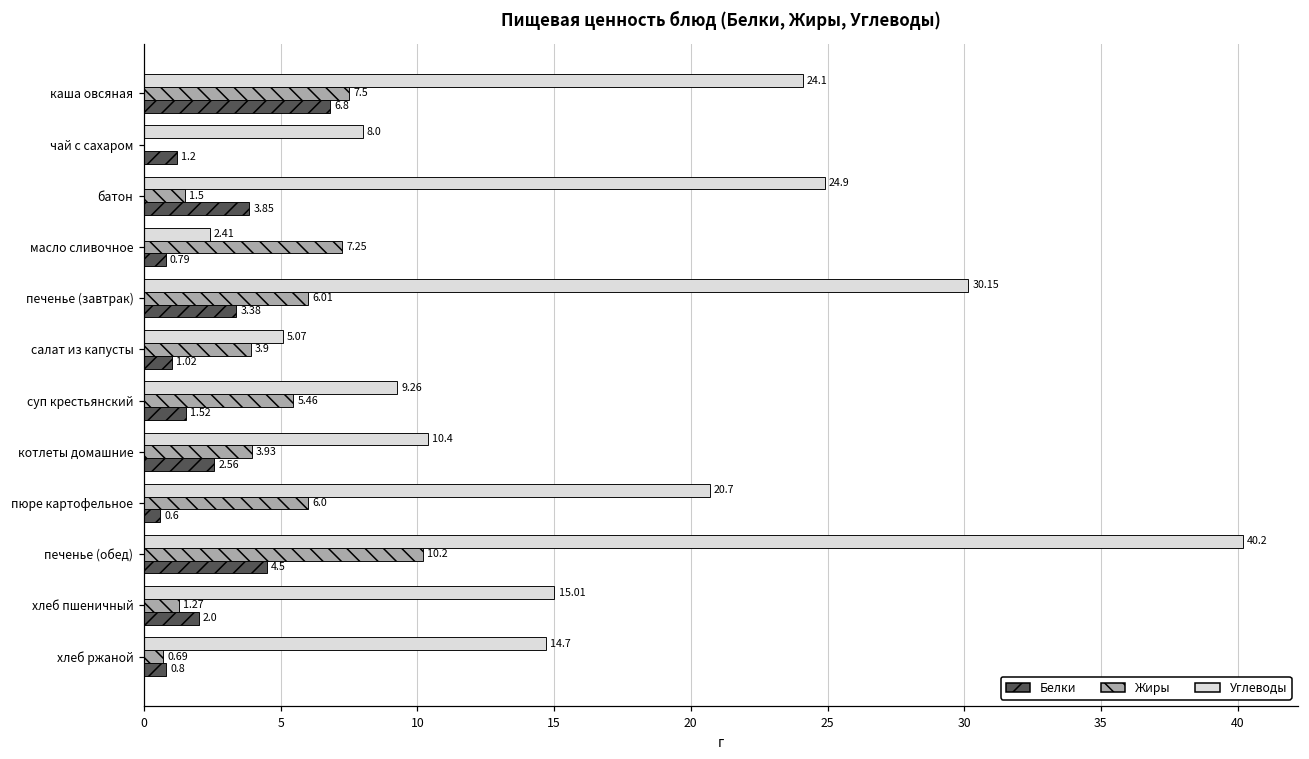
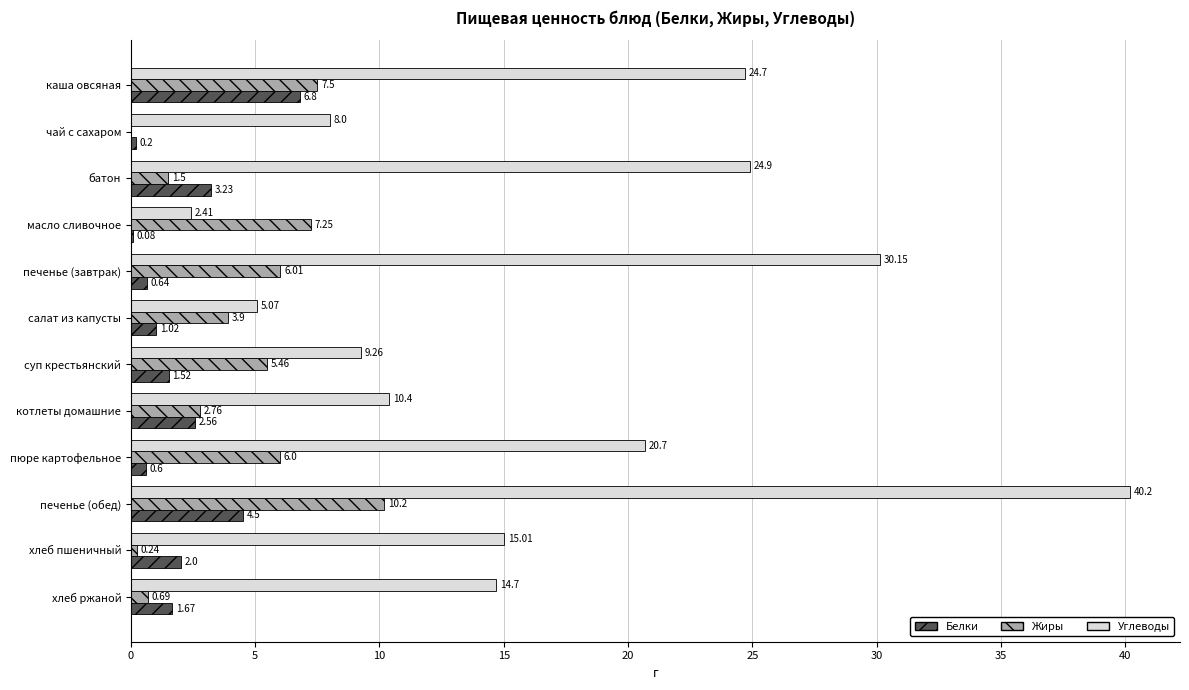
  {
    "Белки": {
      "каша овсяная": 6.8,
-     "чай с сахаром": 1.2,
-     "батон": 3.85,
-     "масло сливочное": 0.79,
-     "печенье (завтрак)": 3.38,
+     "чай с сахаром": 0.2,
+     "батон": 3.23,
+     "масло сливочное": 0.08,
+     "печенье (завтрак)": 0.64,
      "салат из капусты": 1.02,
      "суп крестьянский": 1.52,
      "котлеты домашние": 2.56,
      "пюре картофельное": 0.6,
      "печенье (обед)": 4.5,
      "хлеб пшеничный": 2.0,
-     "хлеб ржаной": 0.8
+     "хлеб ржаной": 1.67
    },
    "Жиры": {
      "каша овсяная": 7.5,
      "батон": 1.5,
      "масло сливочное": 7.25,
      "печенье (завтрак)": 6.01,
      "салат из капусты": 3.9,
      "суп крестьянский": 5.46,
-     "котлеты домашние": 3.93,
+     "котлеты домашние": 2.76,
      "пюре картофельное": 6.0,
      "печенье (обед)": 10.2,
-     "хлеб пшеничный": 1.27,
+     "хлеб пшеничный": 0.24,
      "хлеб ржаной": 0.69
    },
    "Углеводы": {
-     "каша овсяная": 24.1,
+     "каша овсяная": 24.7,
      "чай с сахаром": 8.0,
      "батон": 24.9,
      "масло сливочное": 2.41,
      "печенье (завтрак)": 30.15,
      "салат из капусты": 5.07,
      "суп крестьянский": 9.26,
      "котлеты домашние": 10.4,
      "пюре картофельное": 20.7,
      "печенье (обед)": 40.2,
      "хлеб пшеничный": 15.01,
      "хлеб ржаной": 14.7
    }
  }
